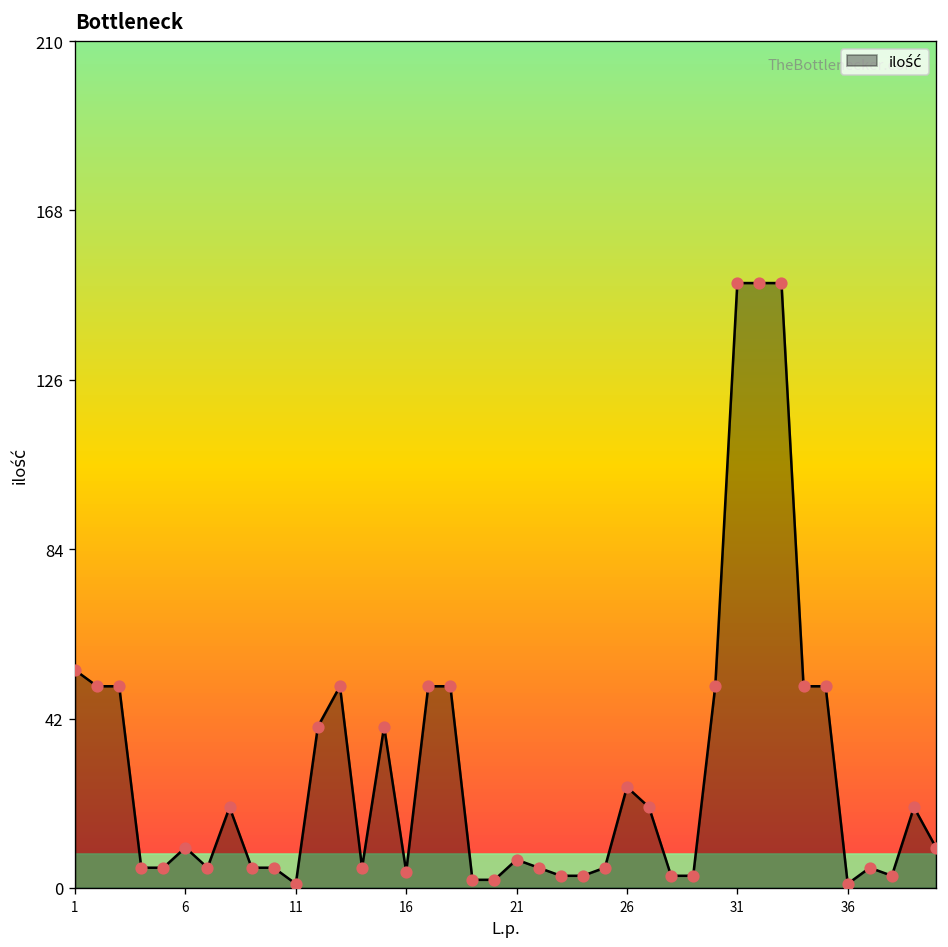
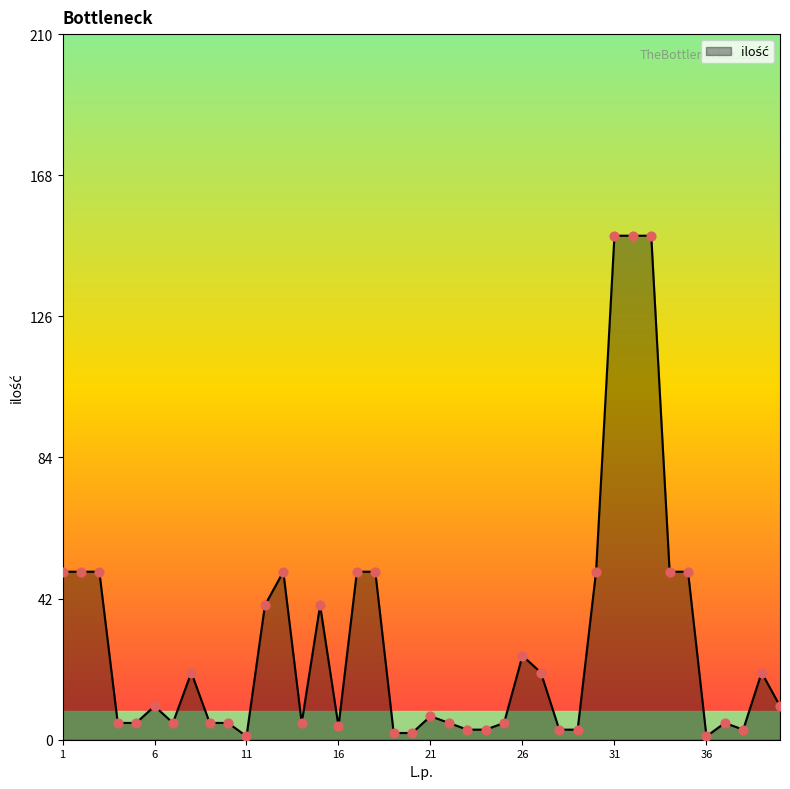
  {
-   "1": 54,
+   "1": 50,
    "6": 10,
    "26": 25,
    "31": 150
  }
